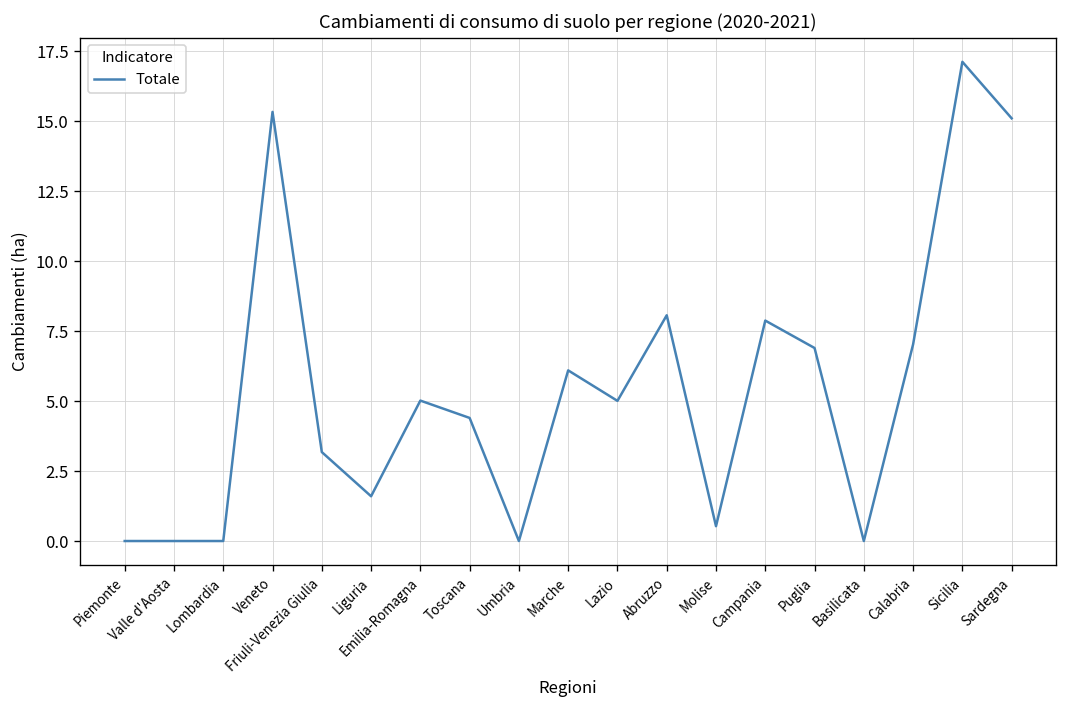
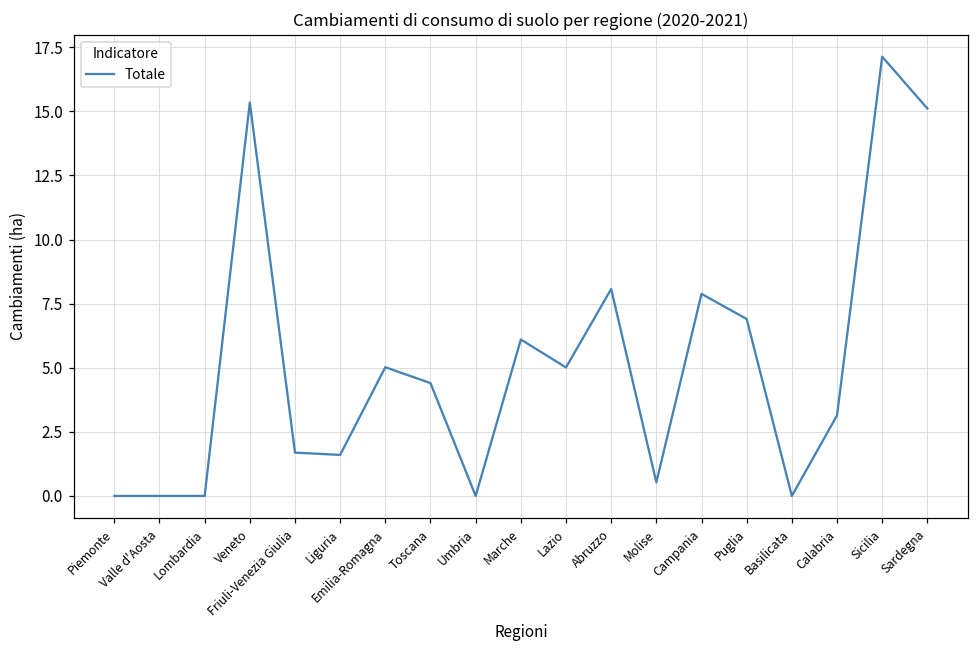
  {
    "Piemonte": 0.0,
    "Valle d'Aosta": 0.0,
    "Lombardia": 0.0,
    "Veneto": 15.3,
-   "Friuli-Venezia Giulia": 3.2,
+   "Friuli-Venezia Giulia": 1.7,
    "Liguria": 1.6,
    "Emilia-Romagna": 5.0,
    "Toscana": 4.4,
    "Umbria": 0.0,
    "Marche": 6.1,
    "Lazio": 5.0,
    "Abruzzo": 8.1,
    "Molise": 0.5,
    "Campania": 7.9,
    "Puglia": 6.9,
    "Basilicata": 0.0,
-   "Calabria": 7.0,
+   "Calabria": 3.1,
    "Sicilia": 17.1,
    "Sardegna": 15.1
  }
